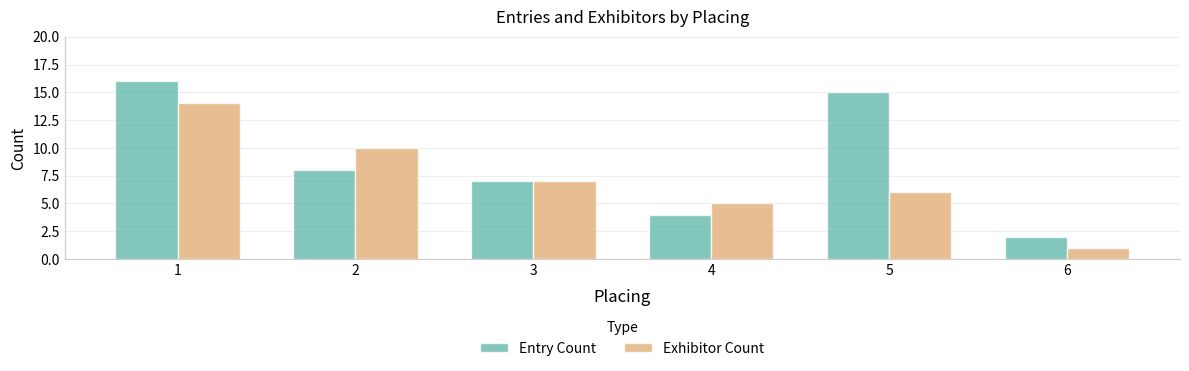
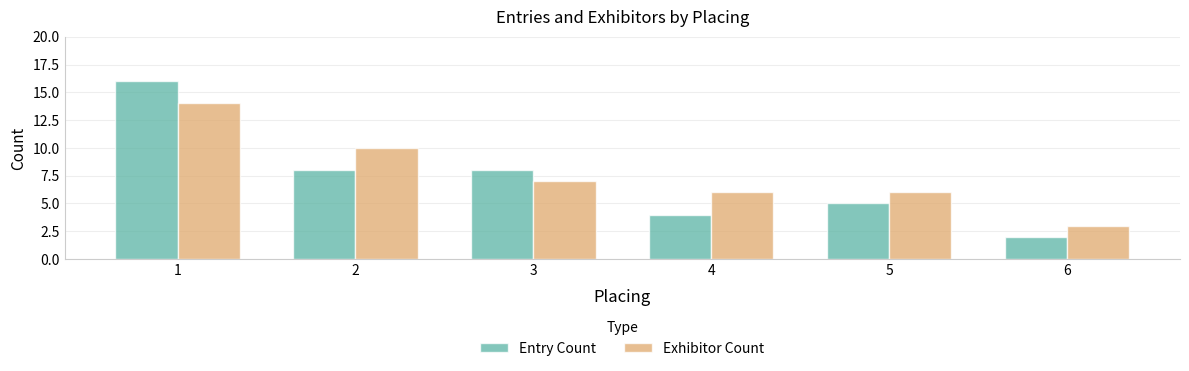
  {
    "Entry Count": {
      "1": 16,
      "2": 8,
-     "3": 7,
+     "3": 8,
      "4": 4,
-     "5": 15,
+     "5": 5,
      "6": 2
    },
    "Exhibitor Count": {
      "1": 14,
      "2": 10,
      "3": 7,
-     "4": 5,
+     "4": 6,
      "5": 6,
-     "6": 1
+     "6": 3
    }
  }
